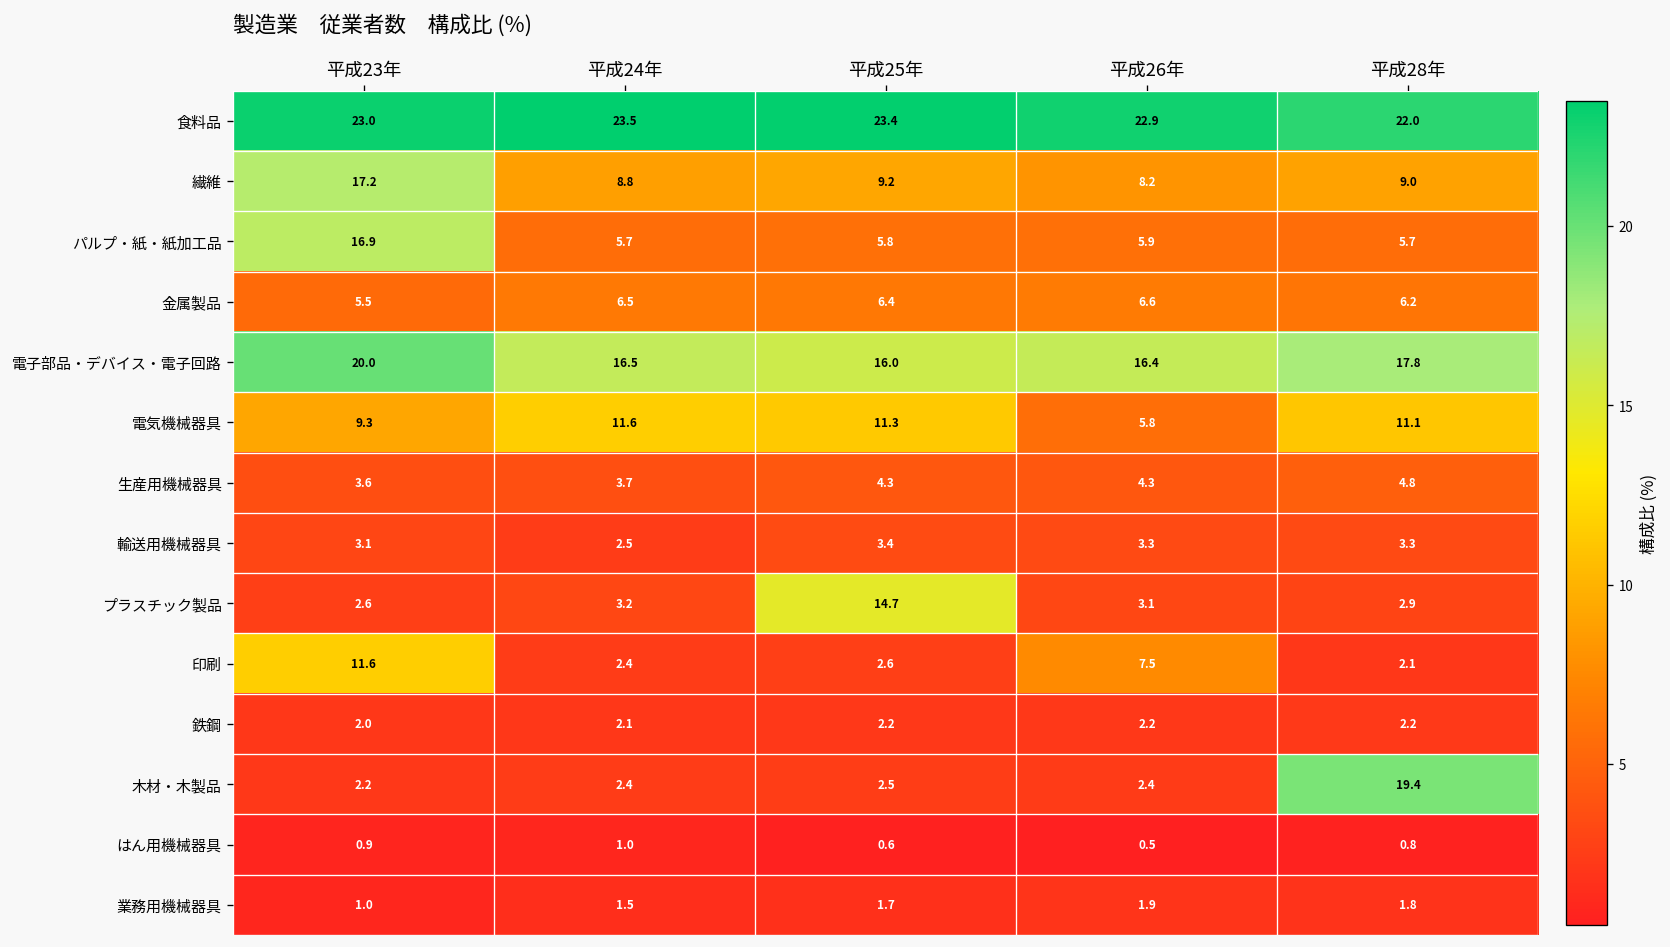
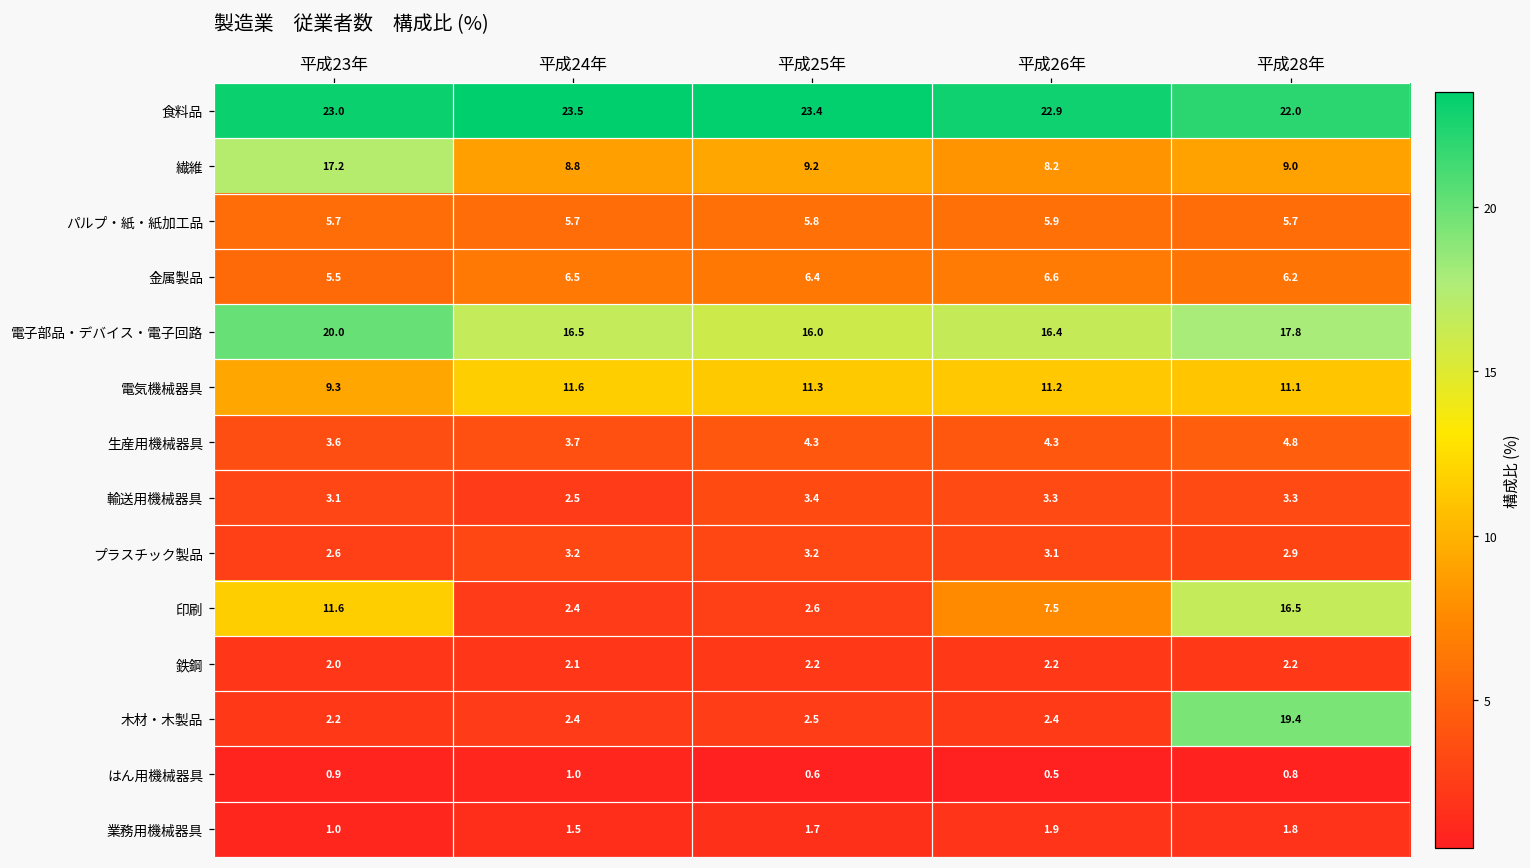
  {
    "食料品": {
      "平成23年": 23.0,
      "平成24年": 23.5,
      "平成25年": 23.4,
      "平成26年": 22.9,
      "平成28年": 22.0
    },
    "繊維": {
      "平成23年": 17.2,
      "平成24年": 8.8,
      "平成25年": 9.2,
      "平成26年": 8.2,
      "平成28年": 9.0
    },
    "パルプ・紙・紙加工品": {
-     "平成23年": 16.9,
+     "平成23年": 5.7,
      "平成24年": 5.7,
      "平成25年": 5.8,
      "平成26年": 5.9,
      "平成28年": 5.7
    },
    "金属製品": {
      "平成23年": 5.5,
      "平成24年": 6.5,
      "平成25年": 6.4,
      "平成26年": 6.6,
      "平成28年": 6.2
    },
    "電子部品・デバイス・電子回路": {
      "平成23年": 20.0,
      "平成24年": 16.5,
      "平成25年": 16.0,
      "平成26年": 16.4,
      "平成28年": 17.8
    },
    "電気機械器具": {
      "平成23年": 9.3,
      "平成24年": 11.6,
      "平成25年": 11.3,
-     "平成26年": 5.8,
+     "平成26年": 11.2,
      "平成28年": 11.1
    },
    "生産用機械器具": {
      "平成23年": 3.6,
      "平成24年": 3.7,
      "平成25年": 4.3,
      "平成26年": 4.3,
      "平成28年": 4.8
    },
    "輸送用機械器具": {
      "平成23年": 3.1,
      "平成24年": 2.5,
      "平成25年": 3.4,
      "平成26年": 3.3,
      "平成28年": 3.3
    },
    "プラスチック製品": {
      "平成23年": 2.6,
      "平成24年": 3.2,
-     "平成25年": 14.7,
+     "平成25年": 3.2,
      "平成26年": 3.1,
      "平成28年": 2.9
    },
    "印刷": {
      "平成23年": 11.6,
      "平成24年": 2.4,
      "平成25年": 2.6,
      "平成26年": 7.5,
-     "平成28年": 2.1
+     "平成28年": 16.5
    },
    "鉄鋼": {
      "平成23年": 2.0,
      "平成24年": 2.1,
      "平成25年": 2.2,
      "平成26年": 2.2,
      "平成28年": 2.2
    },
    "木材・木製品": {
      "平成23年": 2.2,
      "平成24年": 2.4,
      "平成25年": 2.5,
      "平成26年": 2.4,
      "平成28年": 19.4
    },
    "はん用機械器具": {
      "平成23年": 0.9,
      "平成24年": 1.0,
      "平成25年": 0.6,
      "平成26年": 0.5,
      "平成28年": 0.8
    },
    "業務用機械器具": {
      "平成23年": 1.0,
      "平成24年": 1.5,
      "平成25年": 1.7,
      "平成26年": 1.9,
      "平成28年": 1.8
    }
  }
